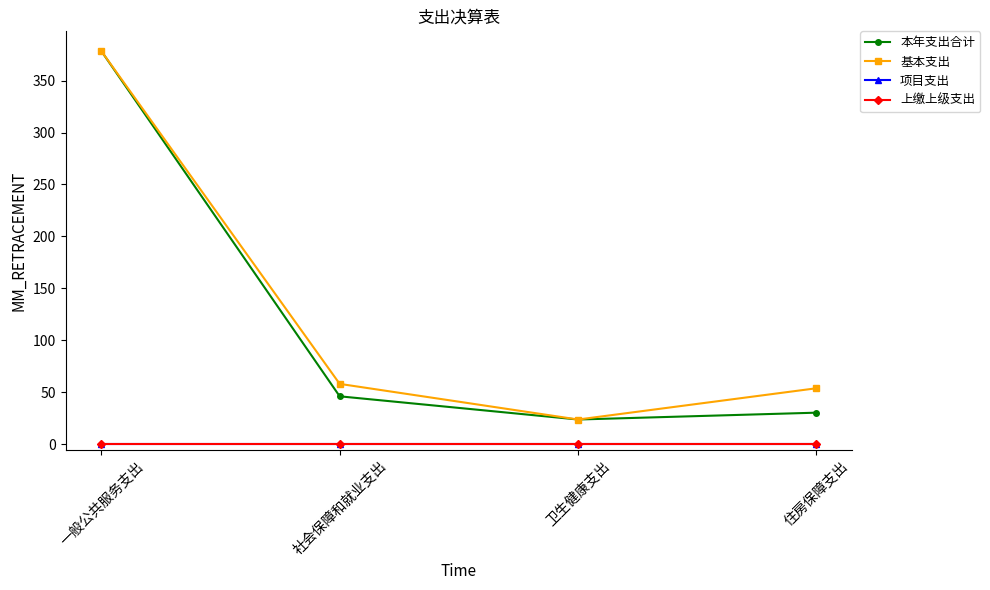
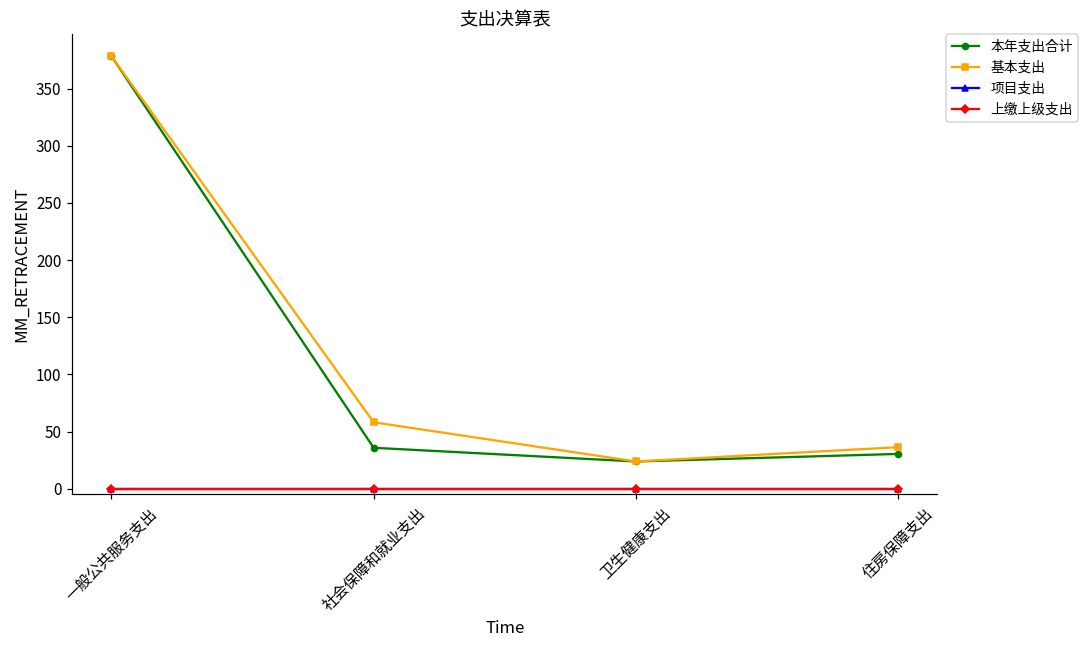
  {
    "本年支出合计": {
-     "社会保障和就业支出": 46,
+     "社会保障和就业支出": 36,
      "住房保障支出": 30
    },
    "基本支出": {
      "社会保障和就业支出": 58,
-     "住房保障支出": 54
+     "住房保障支出": 36
    },
    "上缴上级支出": {
      "一般公共服务支出": 0,
      "社会保障和就业支出": 0,
      "卫生健康支出": 0,
      "住房保障支出": 0
    }
  }
